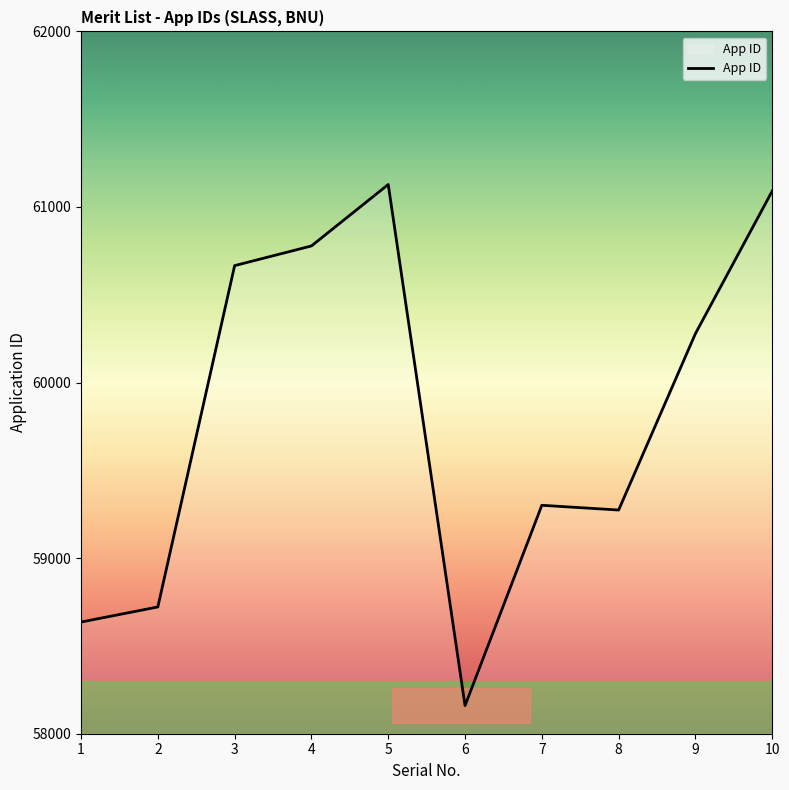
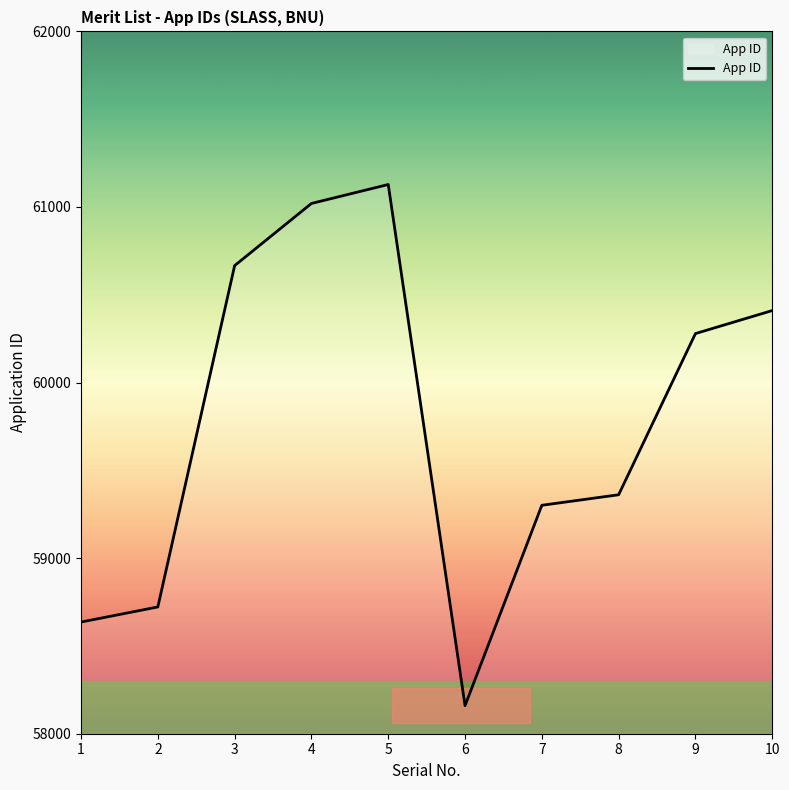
  {
    "1": 58640,
    "2": 58720,
    "3": 60670,
-   "4": 60780,
+   "4": 61020,
    "5": 61130,
    "7": 59300,
-   "8": 59270,
+   "8": 59360,
    "9": 60280,
-   "10": 61090
+   "10": 60410
  }
